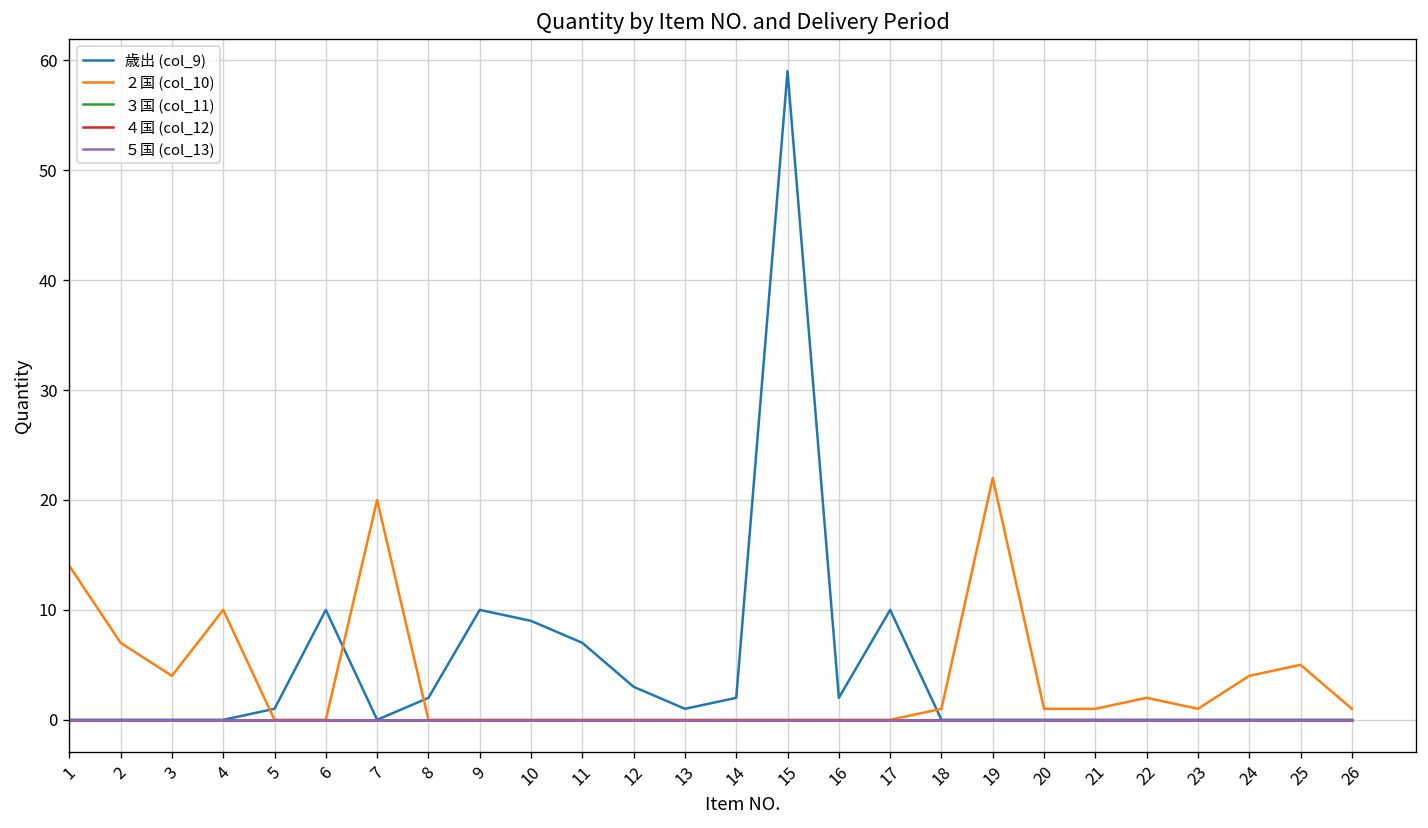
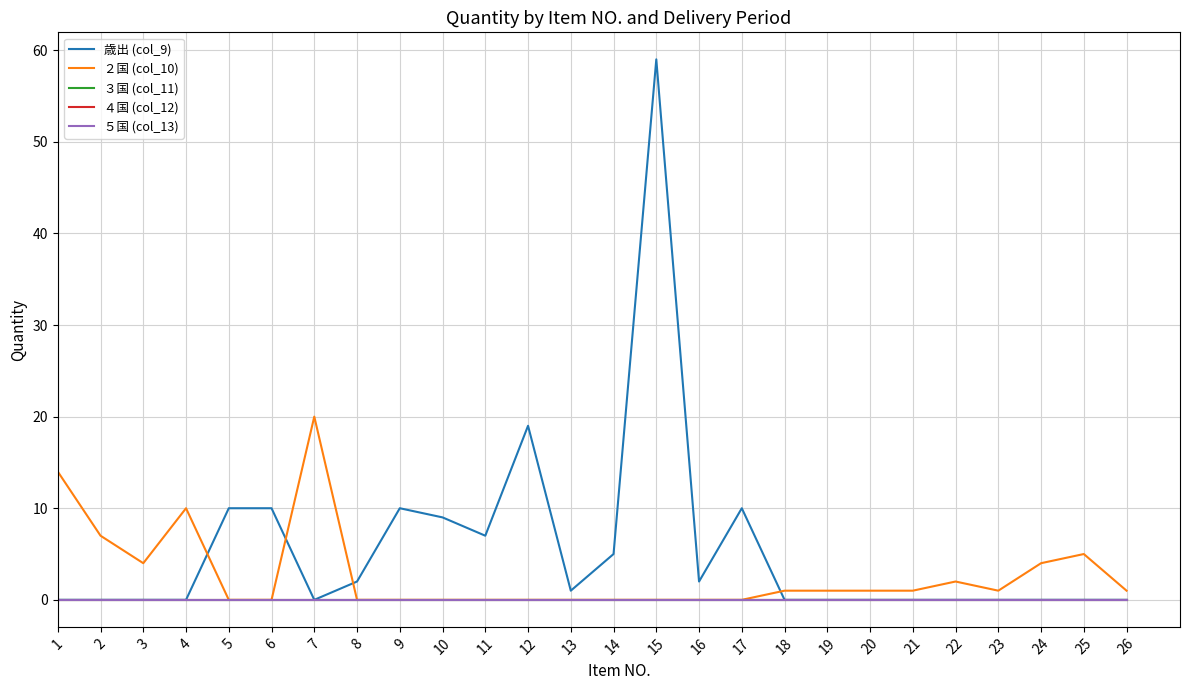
  {
    "歳出 (col_9)": {
-     "5": 1,
+     "5": 10,
      "6": 10,
      "8": 2,
      "9": 10,
      "10": 9,
      "11": 7,
-     "12": 3,
+     "12": 19,
      "13": 1,
-     "14": 2,
+     "14": 5,
      "15": 59,
      "16": 2,
      "17": 10
    },
    "２国 (col_10)": {
      "1": 14,
      "2": 7,
      "3": 4,
      "4": 10,
      "7": 20,
      "18": 1,
-     "19": 22,
+     "19": 1,
      "20": 1,
      "21": 1,
      "22": 2,
      "23": 1,
      "24": 4,
      "25": 5,
      "26": 1
    }
  }
